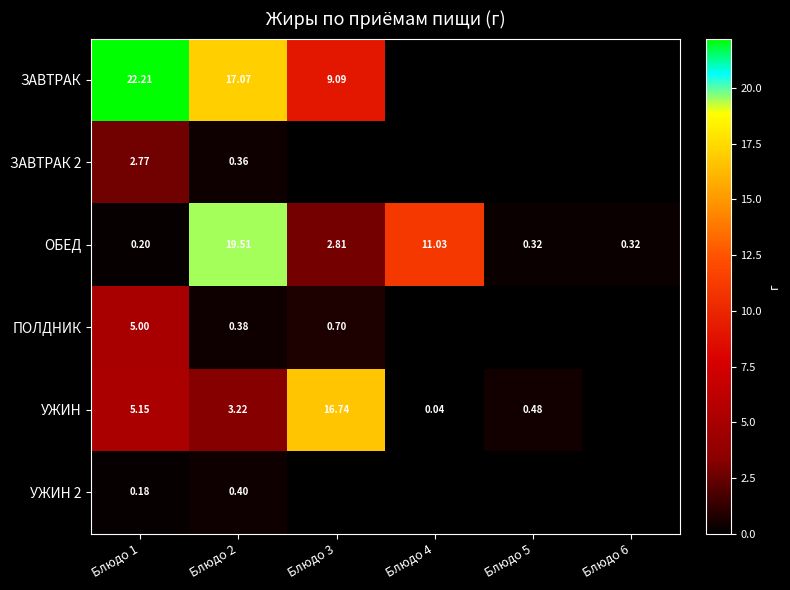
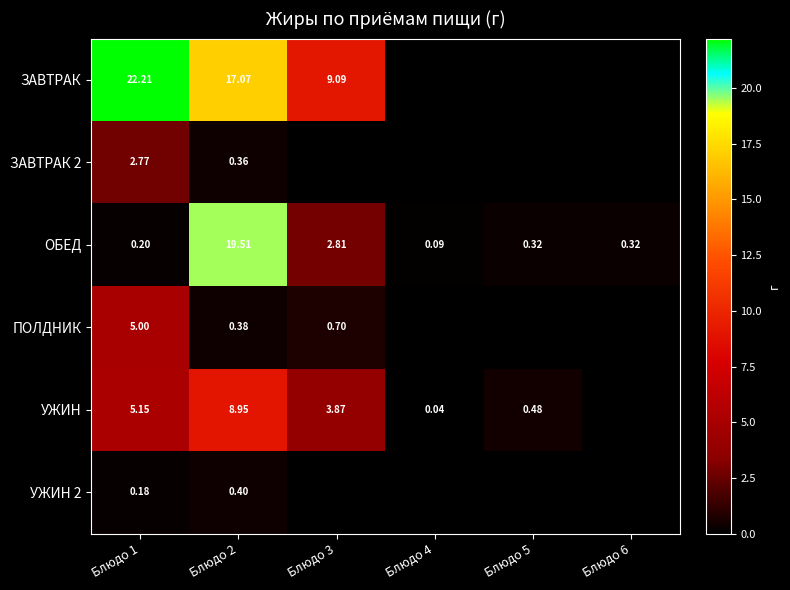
  {
    "ЗАВТРАК": {
      "Блюдо 1": 22.21,
      "Блюдо 2": 17.07,
      "Блюдо 3": 9.09
    },
    "ЗАВТРАК 2": {
      "Блюдо 1": 2.77,
      "Блюдо 2": 0.36
    },
    "ОБЕД": {
      "Блюдо 1": 0.20,
      "Блюдо 2": 19.51,
      "Блюдо 3": 2.81,
-     "Блюдо 4": 11.03,
+     "Блюдо 4": 0.09,
      "Блюдо 5": 0.32,
      "Блюдо 6": 0.32
    },
    "ПОЛДНИК": {
      "Блюдо 1": 5.00,
      "Блюдо 2": 0.38,
      "Блюдо 3": 0.70
    },
    "УЖИН": {
      "Блюдо 1": 5.15,
-     "Блюдо 2": 3.22,
-     "Блюдо 3": 16.74,
+     "Блюдо 2": 8.95,
+     "Блюдо 3": 3.87,
      "Блюдо 4": 0.04,
      "Блюдо 5": 0.48
    },
    "УЖИН 2": {
      "Блюдо 1": 0.18,
      "Блюдо 2": 0.40
    }
  }
